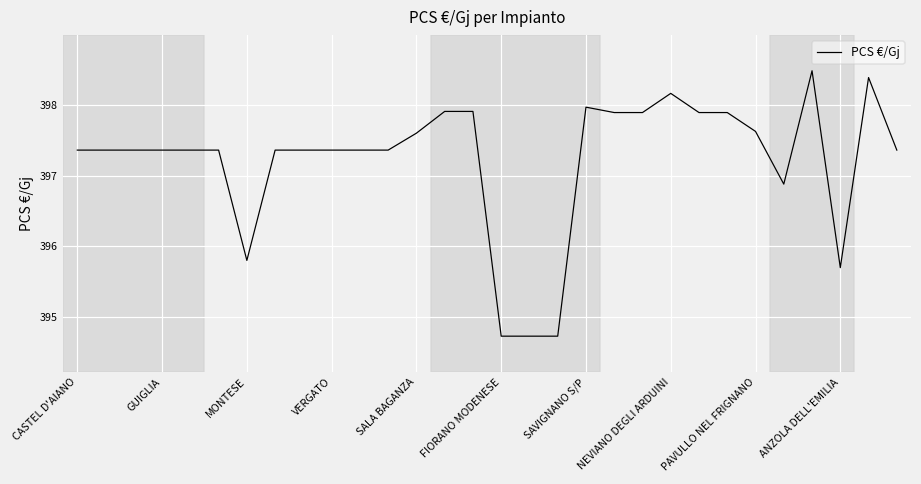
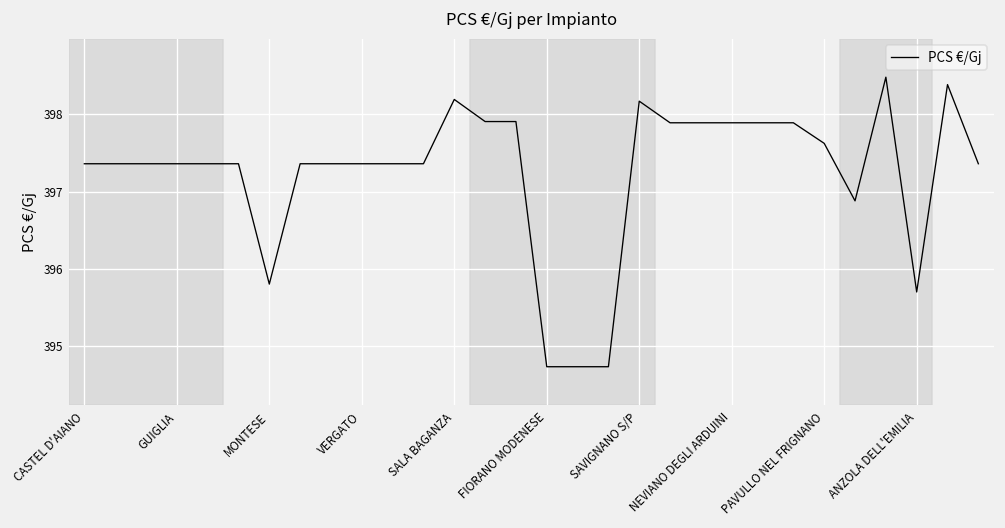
  {
    "CASTEL D'AIANO": 397.4,
    "GUIGLIA": 397.4,
    "MONTESE": 395.8,
    "VERGATO": 397.4,
-   "SALA BAGANZA": 397.6,
+   "SALA BAGANZA": 398.2,
    "FIORANO MODENESE": 394.7,
-   "SAVIGNANO S/P": 398.0,
-   "NEVIANO DEGLI ARDUINI": 398.2,
+   "SAVIGNANO S/P": 398.2,
+   "NEVIANO DEGLI ARDUINI": 397.9,
    "PAVULLO NEL FRIGNANO": 397.6,
    "ANZOLA DELL'EMILIA": 395.7
  }
